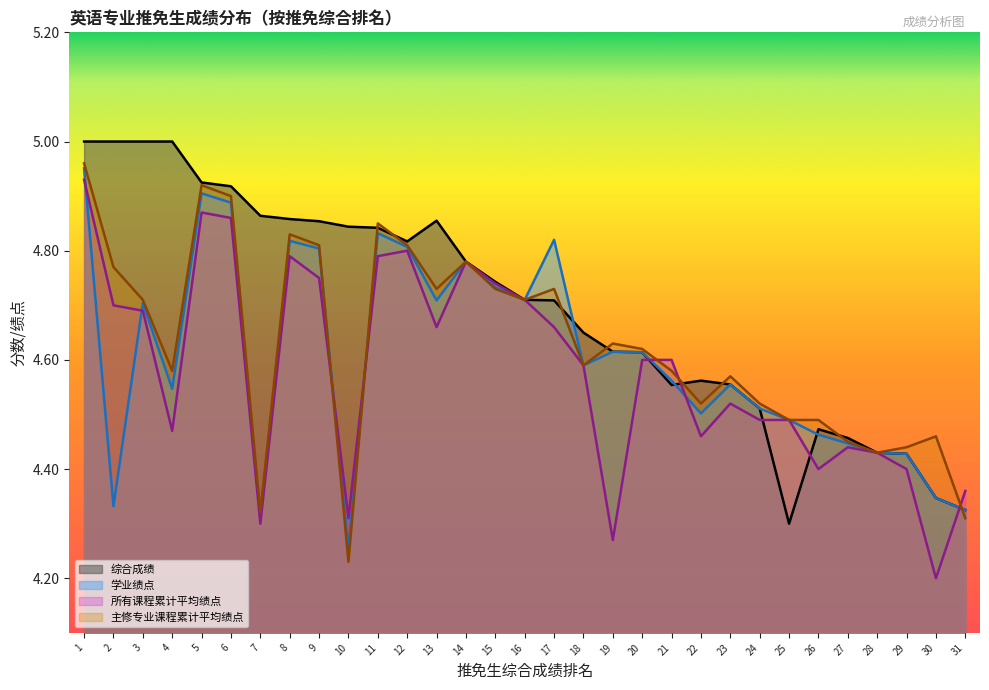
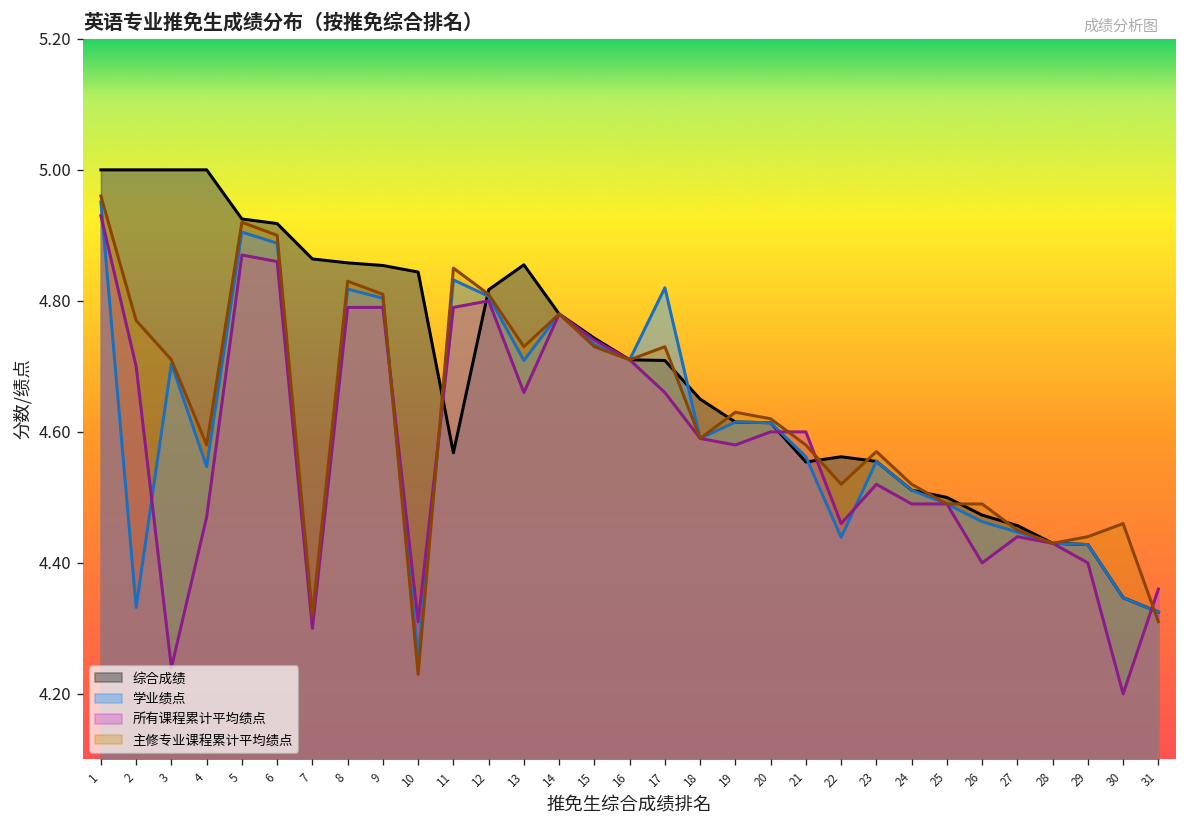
  {
    "综合成绩": {
      "1": 5.00,
      "2": 5.00,
      "3": 5.00,
      "4": 5.00,
      "5": 4.93,
      "6": 4.92,
      "7": 4.86,
      "8": 4.86,
      "9": 4.85,
      "10": 4.84,
-     "11": 4.84,
+     "11": 4.57,
      "12": 4.82,
      "13": 4.86,
      "17": 4.71,
      "18": 4.65,
      "21": 4.55,
      "22": 4.56,
-     "25": 4.3,
+     "25": 4.5,
      "26": 4.47,
      "27": 4.46
    },
    "学业绩点": {
      "1": 4.95,
      "2": 4.33,
      "3": 4.70,
      "4": 4.55,
      "5": 4.91,
      "6": 4.89,
      "7": 4.31,
      "8": 4.82,
      "9": 4.80,
      "10": 4.25,
      "11": 4.83,
      "13": 4.71,
      "17": 4.82,
      "21": 4.56,
-     "22": 4.50,
+     "22": 4.44,
      "26": 4.46
    },
    "所有课程累计平均绩点": {
      "1": 4.93,
      "2": 4.70,
-     "3": 4.69,
+     "3": 4.24,
      "4": 4.47,
      "5": 4.87,
      "6": 4.86,
      "7": 4.30,
      "8": 4.79,
-     "9": 4.75,
+     "9": 4.79,
      "10": 4.31,
      "11": 4.79,
      "12": 4.80,
      "13": 4.66,
      "17": 4.66,
-     "19": 4.27,
+     "19": 4.58,
      "20": 4.60,
      "21": 4.60,
      "22": 4.46,
      "23": 4.52,
      "24": 4.49,
      "26": 4.40,
      "27": 4.44,
      "29": 4.40,
      "30": 4.20,
      "31": 4.36
    },
    "主修专业课程累计平均绩点": {
      "1": 4.96,
      "2": 4.77,
      "3": 4.71,
      "4": 4.58,
      "5": 4.92,
      "6": 4.90,
      "7": 4.32,
      "8": 4.83,
      "9": 4.81,
      "10": 4.23,
      "11": 4.85,
      "13": 4.73,
      "17": 4.73,
      "19": 4.63,
      "20": 4.62,
      "21": 4.58,
      "22": 4.52,
      "23": 4.57,
      "24": 4.52,
      "26": 4.49,
      "29": 4.44,
      "30": 4.46,
      "31": 4.31
    }
  }
